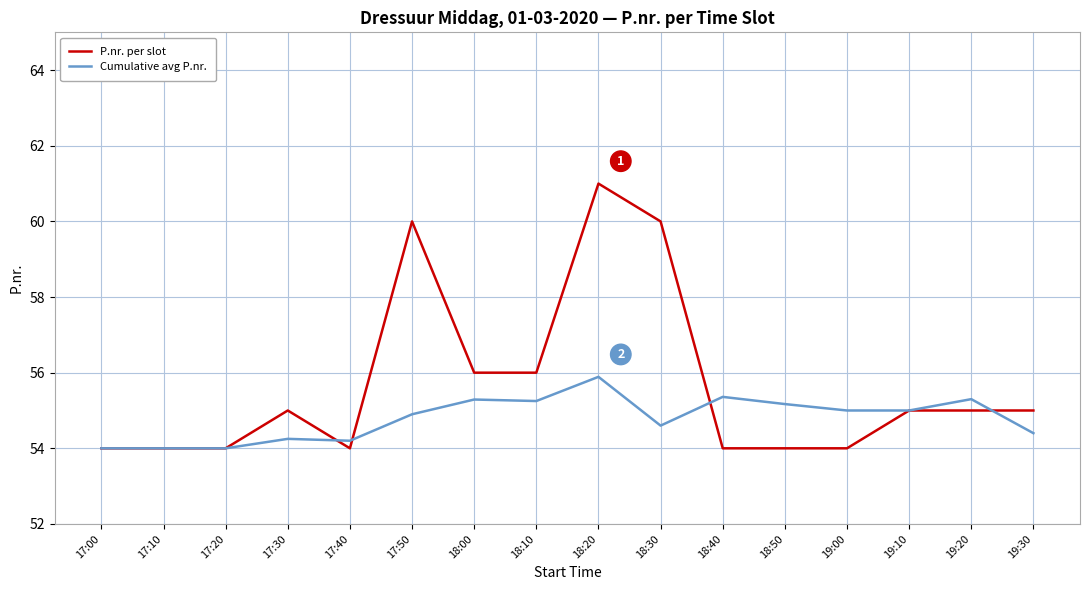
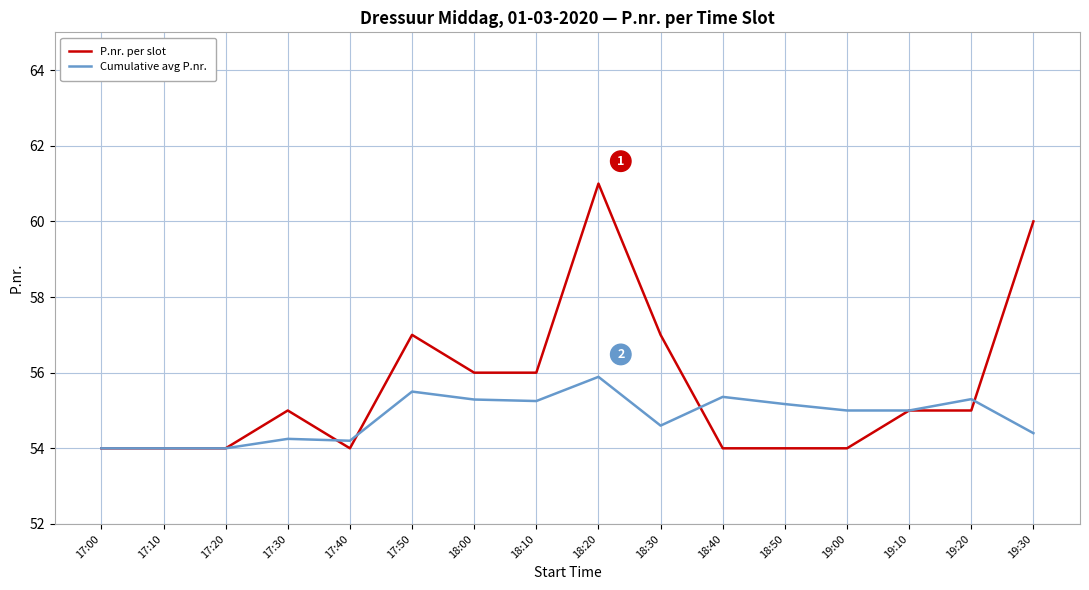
  {
    "P.nr. per slot": {
      "17:30": 55,
      "17:40": 54,
-     "17:50": 60,
+     "17:50": 57,
      "18:00": 56,
      "18:10": 56,
-     "18:30": 60,
+     "18:30": 57,
      "18:40": 54,
      "18:50": 54,
      "19:00": 54,
      "19:20": 55,
-     "19:30": 55
+     "19:30": 60
    },
    "Cumulative avg P.nr.": {
      "17:30": 54.3,
      "17:40": 54.2,
-     "17:50": 54.9,
+     "17:50": 55.5,
      "18:00": 55.3,
      "18:10": 55.3,
      "18:30": 54.6,
      "18:40": 55.4,
      "18:50": 55.2,
      "19:00": 55.0,
      "19:20": 55.3,
      "19:30": 54.4
    }
  }
